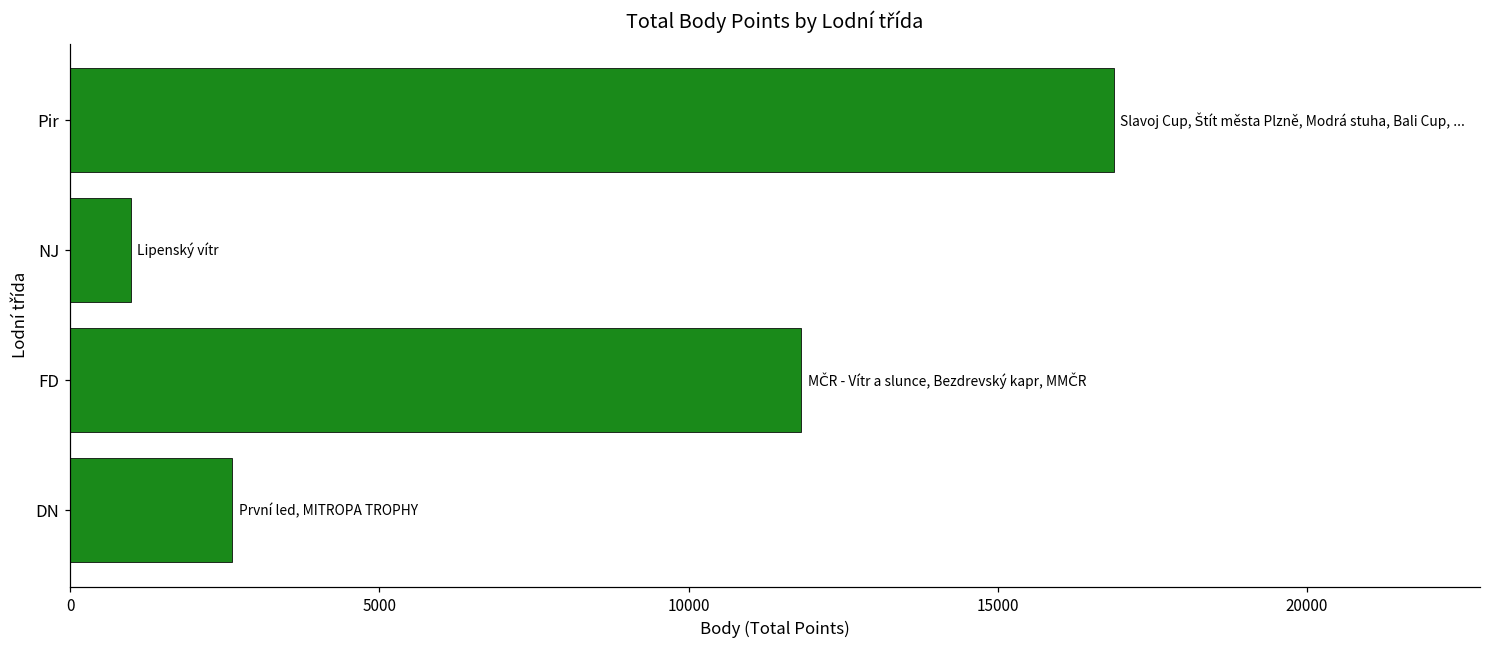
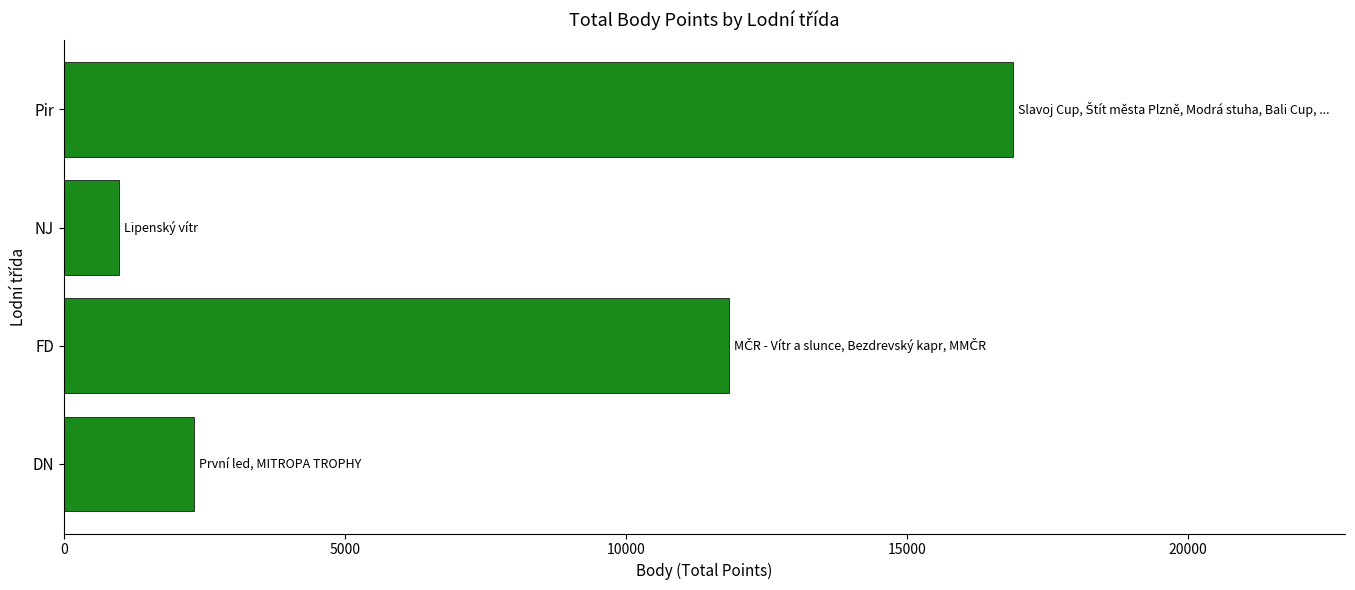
  {
    "Pir": 16900,
    "NJ": 1000,
    "FD": 11800,
-   "DN": 2600
+   "DN": 2300
  }
